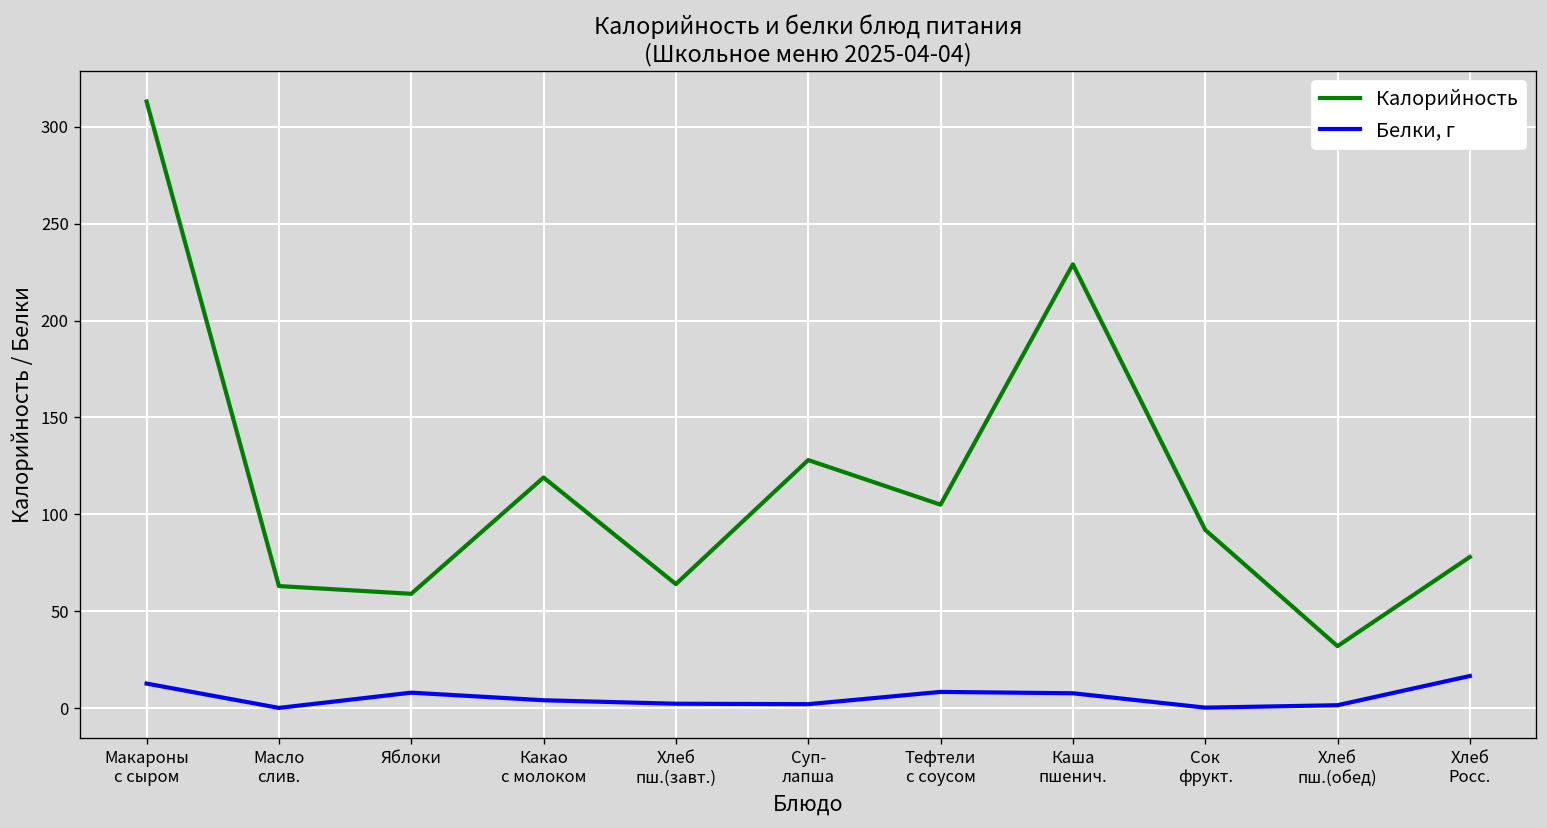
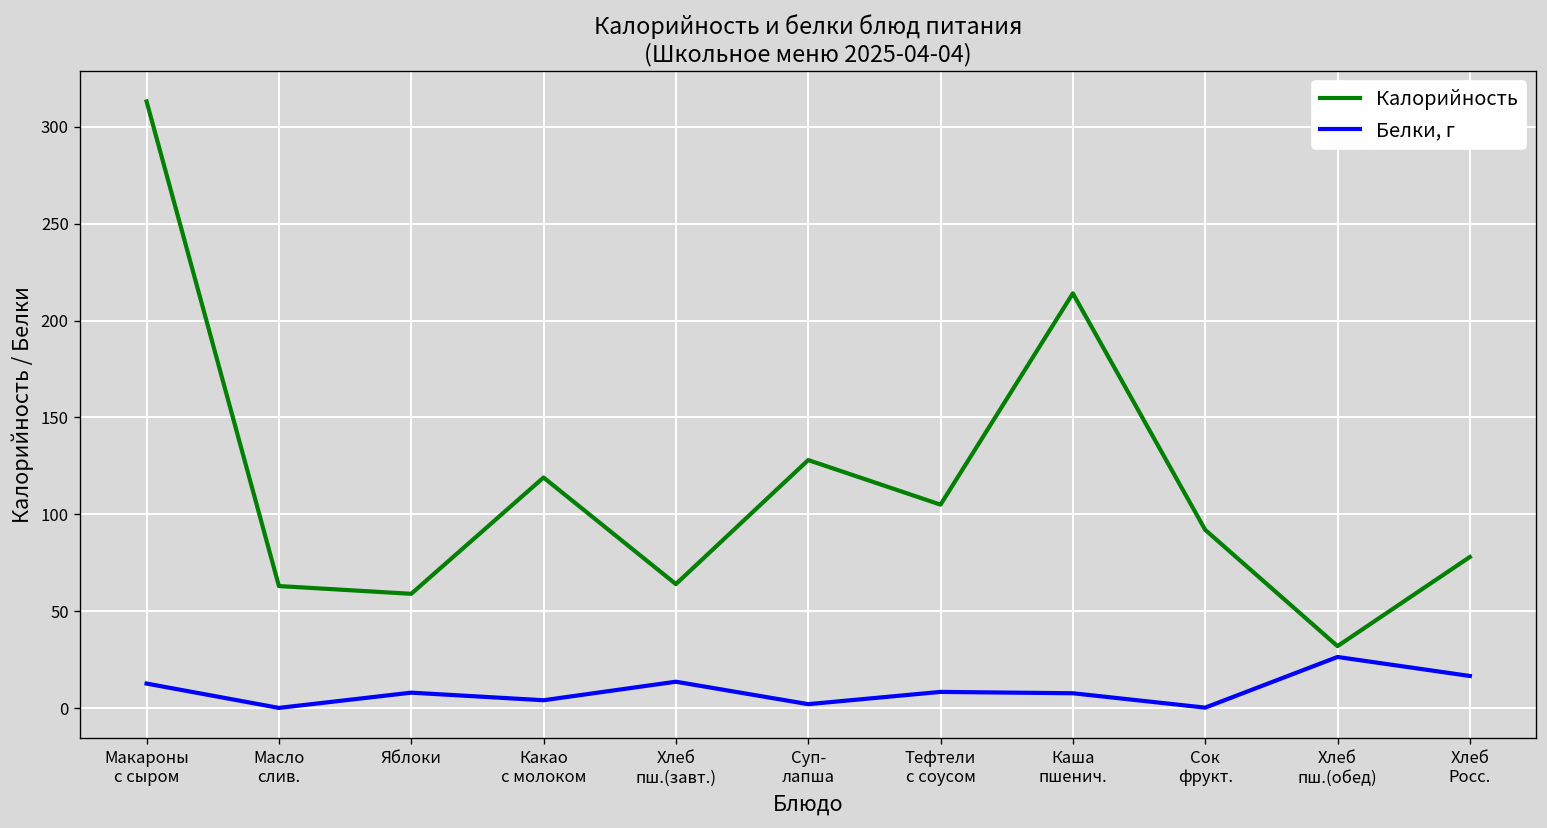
  {
    "Калорийность": {
      "Макароны с сыром": 313,
      "Масло слив.": 63,
      "Яблоки": 59,
      "Какао с молоком": 119,
      "Хлеб пш.(завт.)": 64,
      "Суп- лапша": 128,
      "Тефтели с соусом": 105,
-     "Каша пшенич.": 229,
+     "Каша пшенич.": 214,
      "Сок фрукт.": 92,
      "Хлеб пш.(обед)": 32,
      "Хлеб Росс.": 78
    },
    "Белки, г": {
      "Макароны с сыром": 13,
      "Масло слив.": 0,
      "Яблоки": 8,
      "Какао с молоком": 4,
-     "Хлеб пш.(завт.)": 2,
+     "Хлеб пш.(завт.)": 14,
      "Суп- лапша": 2,
      "Тефтели с соусом": 8,
      "Каша пшенич.": 8,
      "Сок фрукт.": 0,
-     "Хлеб пш.(обед)": 2,
+     "Хлеб пш.(обед)": 26,
      "Хлеб Росс.": 17
    }
  }
